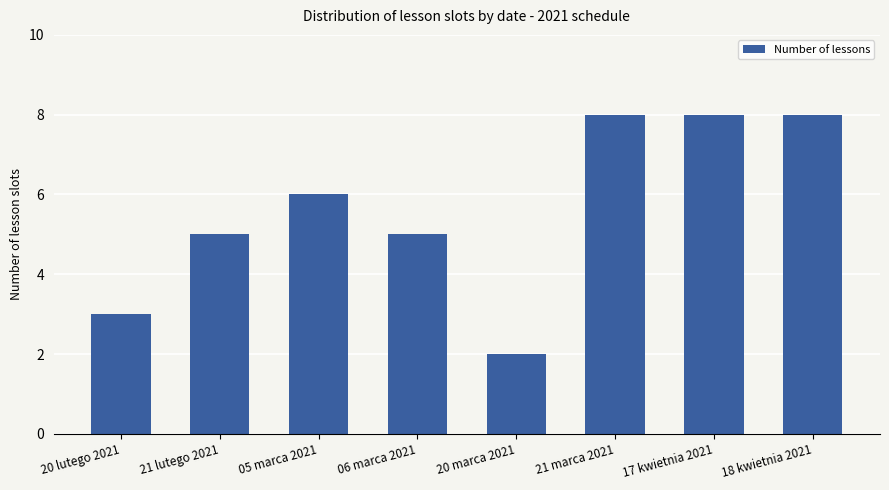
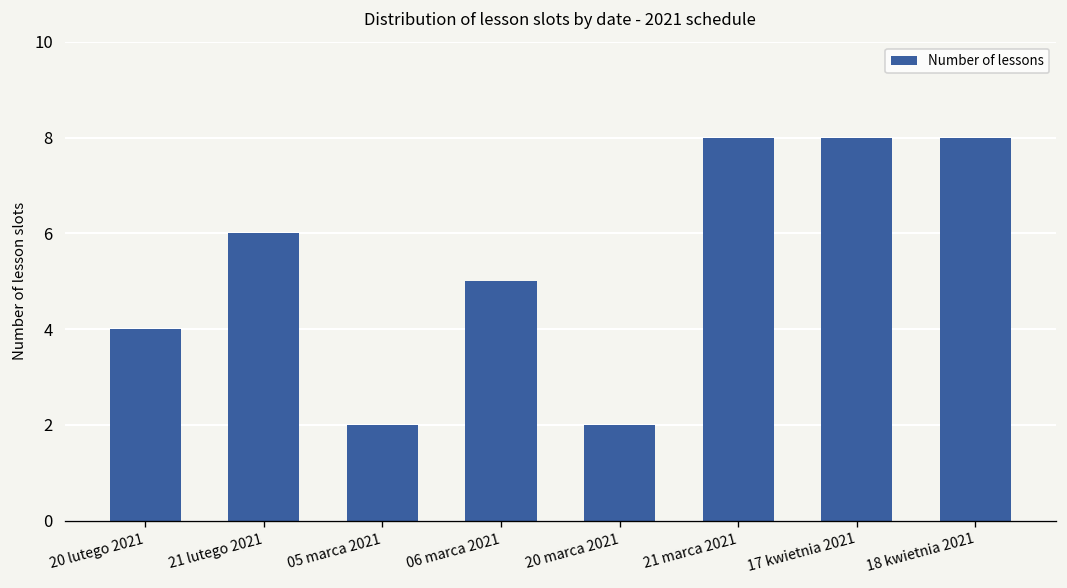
  {
-   "20 lutego 2021": 3,
-   "21 lutego 2021": 5,
-   "05 marca 2021": 6,
+   "20 lutego 2021": 4,
+   "21 lutego 2021": 6,
+   "05 marca 2021": 2,
    "06 marca 2021": 5,
    "20 marca 2021": 2,
    "21 marca 2021": 8,
    "17 kwietnia 2021": 8,
    "18 kwietnia 2021": 8
  }
